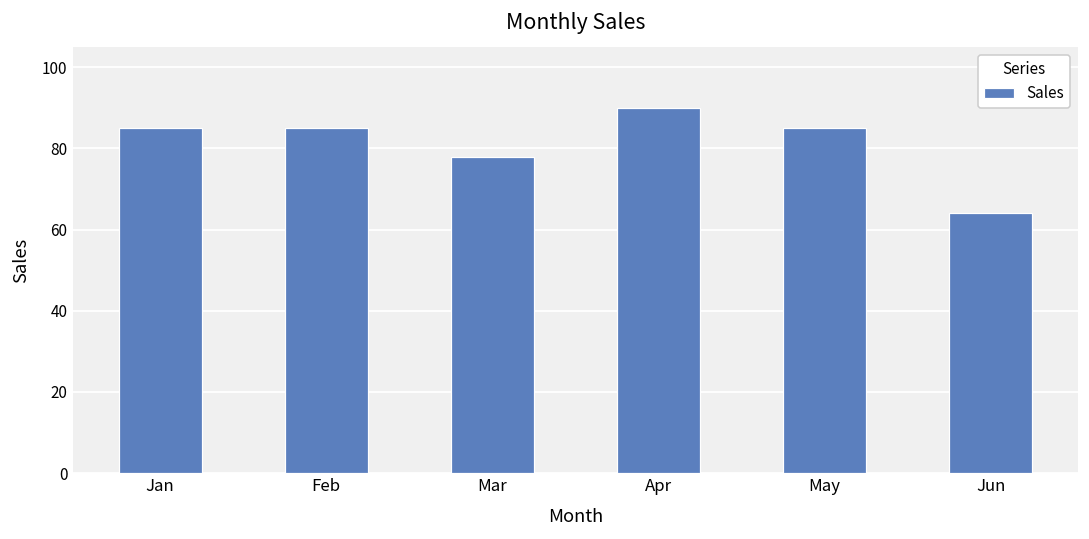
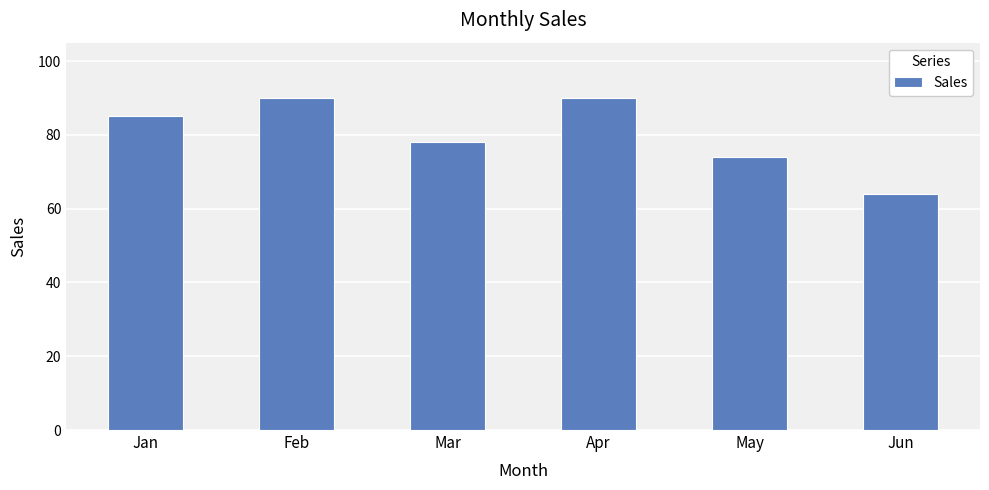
  {
    "Jan": 85,
-   "Feb": 85,
+   "Feb": 90,
    "Mar": 78,
    "Apr": 90,
-   "May": 85,
+   "May": 74,
    "Jun": 64
  }
